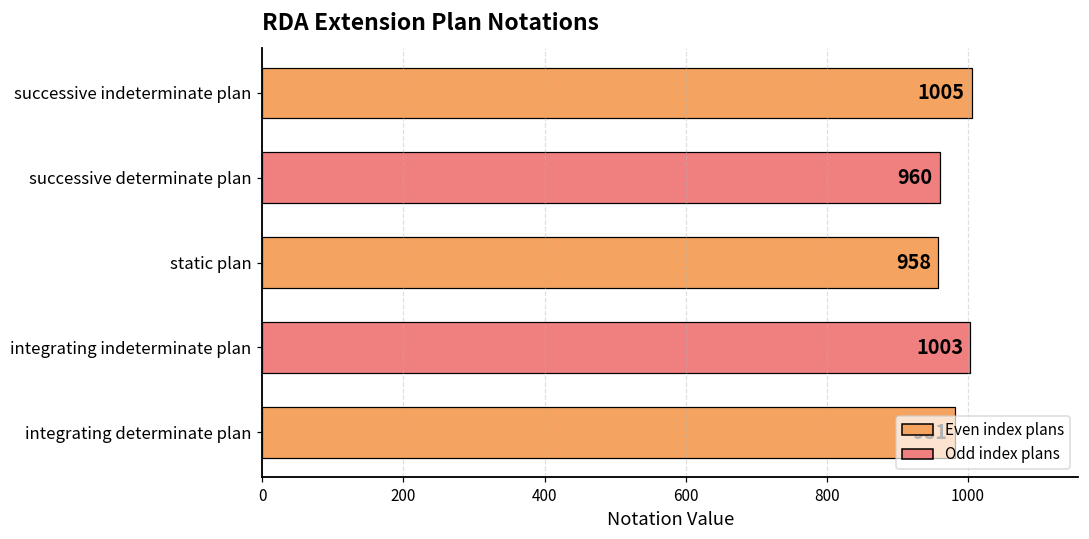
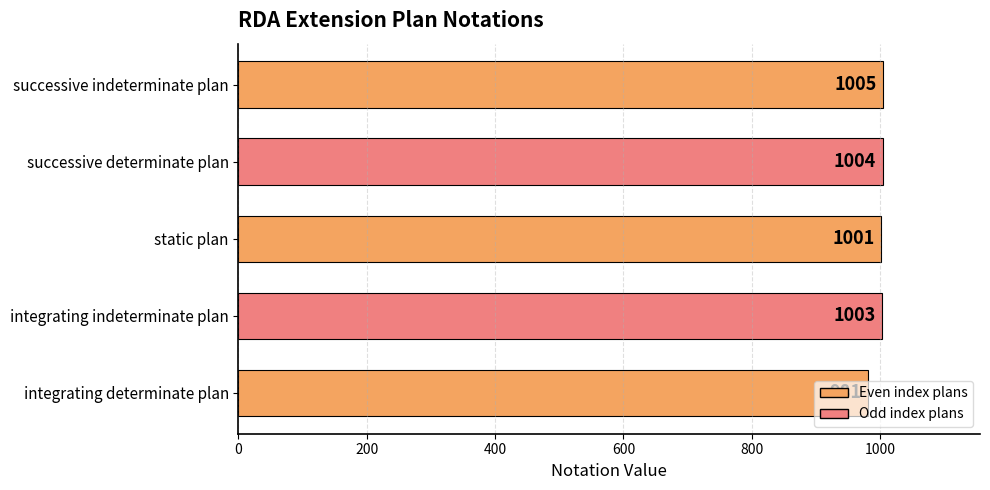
  {
    "successive indeterminate plan": 1005,
-   "successive determinate plan": 960,
-   "static plan": 958,
+   "successive determinate plan": 1004,
+   "static plan": 1001,
    "integrating indeterminate plan": 1003
  }
